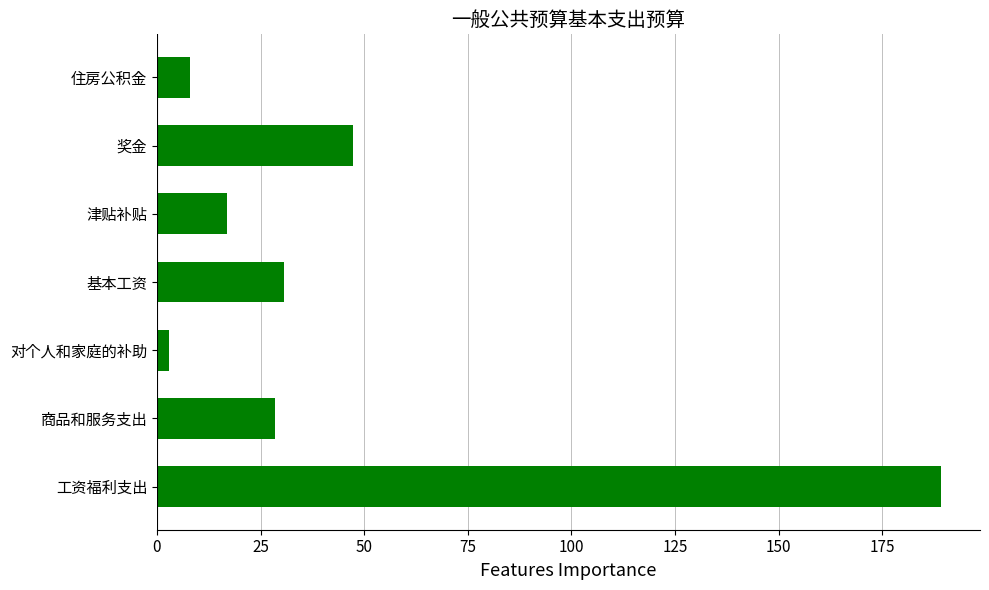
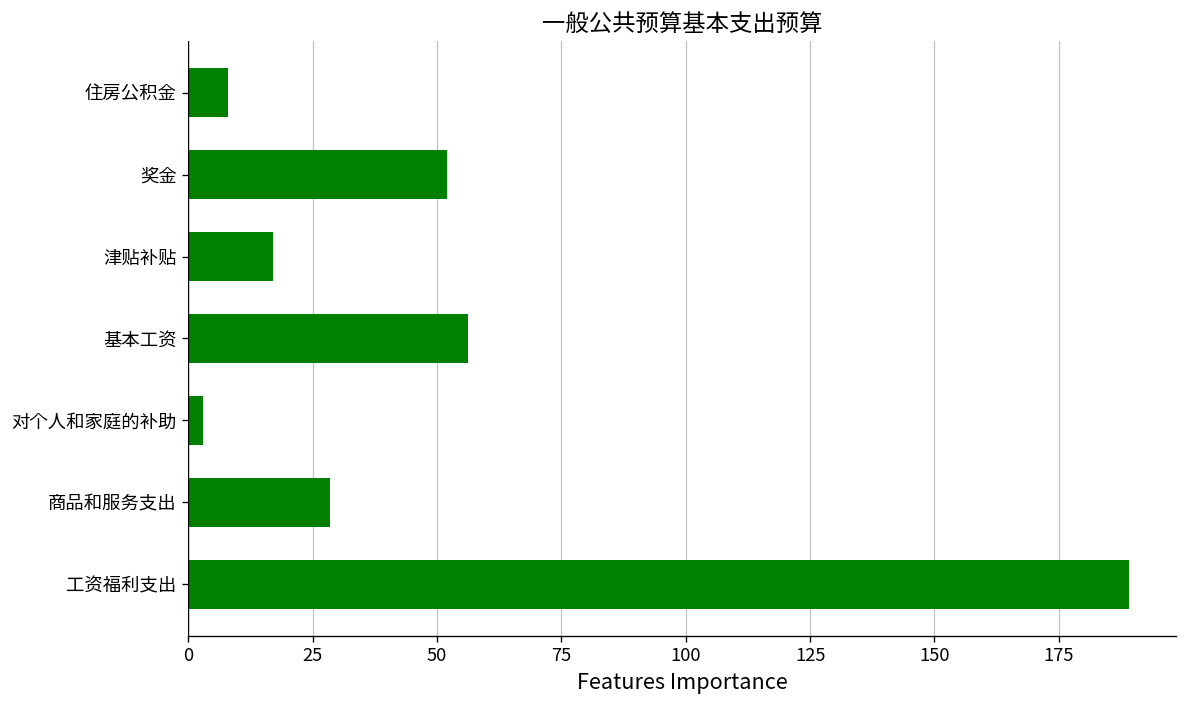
  {
    "住房公积金": 8,
-   "奖金": 47,
+   "奖金": 52,
    "津贴补贴": 17,
-   "基本工资": 31,
+   "基本工资": 56,
    "对个人和家庭的补助": 3,
    "商品和服务支出": 28,
    "工资福利支出": 189
  }
